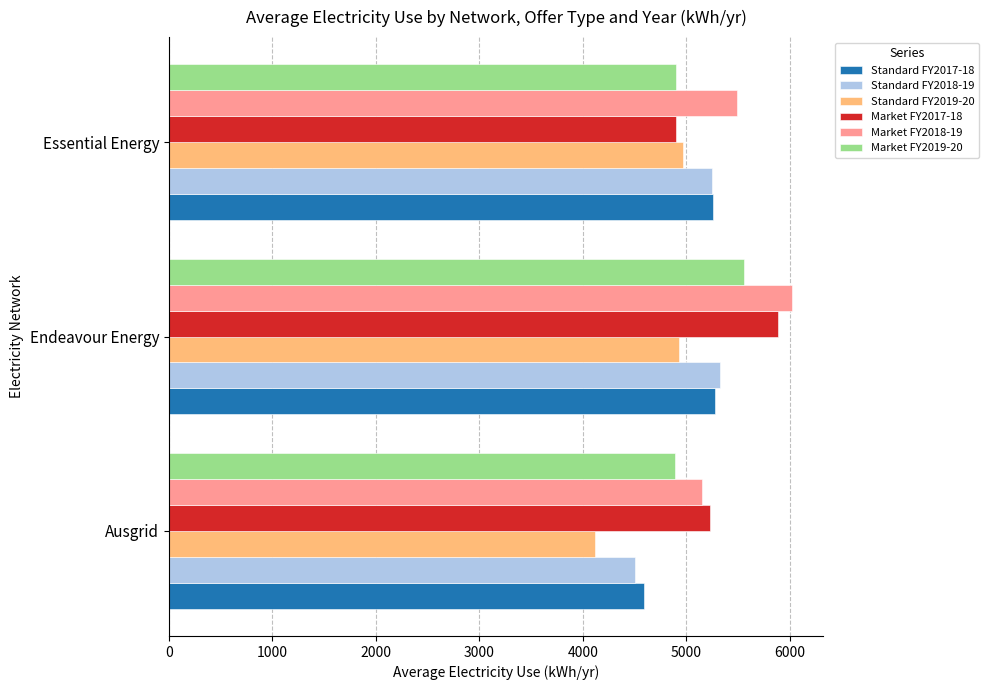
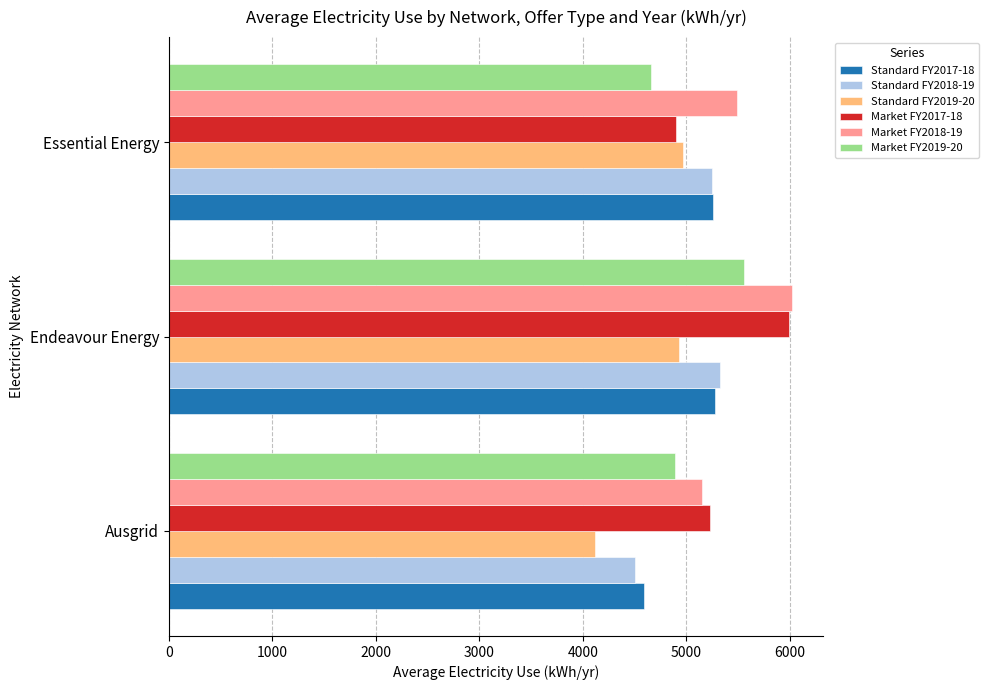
  {
    "Standard FY2017-18": {
      "Essential Energy": 5260,
      "Endeavour Energy": 5280,
      "Ausgrid": 4590
    },
    "Standard FY2018-19": {
      "Essential Energy": 5250,
      "Endeavour Energy": 5330,
      "Ausgrid": 4500
    },
    "Market FY2017-18": {
      "Essential Energy": 4900,
-     "Endeavour Energy": 5880,
+     "Endeavour Energy": 5990,
      "Ausgrid": 5230
    },
    "Market FY2019-20": {
-     "Essential Energy": 4900,
+     "Essential Energy": 4660,
      "Endeavour Energy": 5560,
      "Ausgrid": 4890
    }
  }
